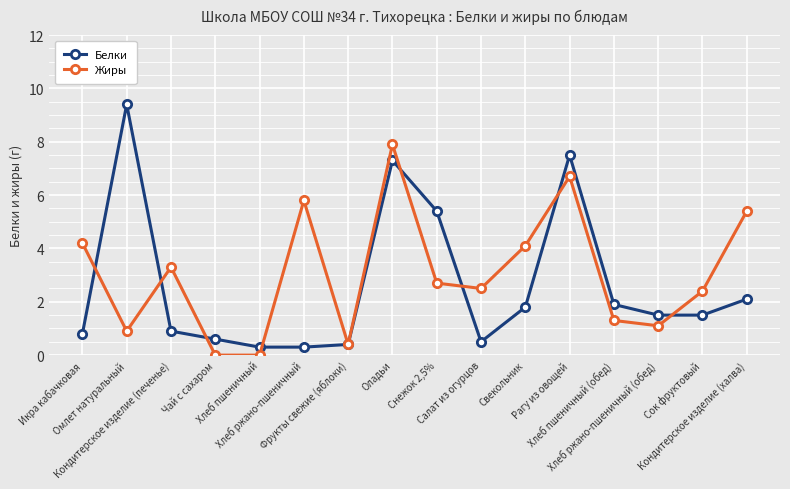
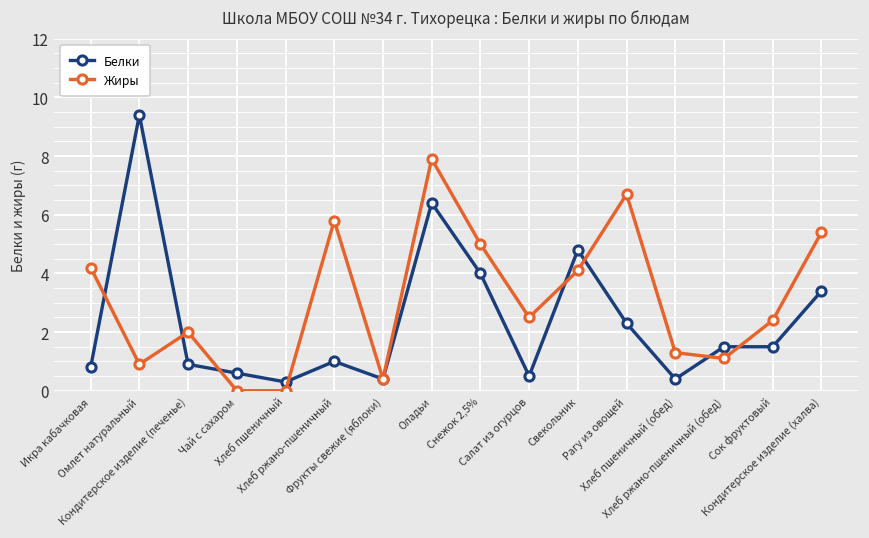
  {
    "Белки": {
      "Икра кабачковая": 0.8,
      "Омлет натуральный": 9.4,
      "Кондитерское изделие (печенье)": 0.9,
      "Чай с сахаром": 0.6,
      "Хлеб пшеничный": 0.3,
-     "Хлеб ржано-пшеничный": 0.3,
-     "Оладьи": 7.3,
-     "Снежок 2,5%": 5.4,
+     "Хлеб ржано-пшеничный": 1.0,
+     "Оладьи": 6.4,
+     "Снежок 2,5%": 4.0,
      "Салат из огурцов": 0.5,
-     "Свекольник": 1.8,
-     "Рагу из овощей": 7.5,
-     "Хлеб пшеничный (обед)": 1.9,
+     "Свекольник": 4.8,
+     "Рагу из овощей": 2.3,
+     "Хлеб пшеничный (обед)": 0.4,
      "Хлеб ржано-пшеничный (обед)": 1.5,
      "Сок фруктовый": 1.5,
-     "Кондитерское изделие (халва)": 2.1
+     "Кондитерское изделие (халва)": 3.4
    },
    "Жиры": {
      "Икра кабачковая": 4.2,
      "Омлет натуральный": 0.9,
-     "Кондитерское изделие (печенье)": 3.3,
+     "Кондитерское изделие (печенье)": 2.0,
      "Чай с сахаром": 0.0,
      "Хлеб пшеничный": 0.0,
      "Хлеб ржано-пшеничный": 5.8,
      "Оладьи": 7.9,
-     "Снежок 2,5%": 2.7,
+     "Снежок 2,5%": 5.0,
      "Салат из огурцов": 2.5,
      "Свекольник": 4.1,
      "Рагу из овощей": 6.7,
      "Хлеб пшеничный (обед)": 1.3,
      "Хлеб ржано-пшеничный (обед)": 1.1,
      "Сок фруктовый": 2.4,
      "Кондитерское изделие (халва)": 5.4
    }
  }
